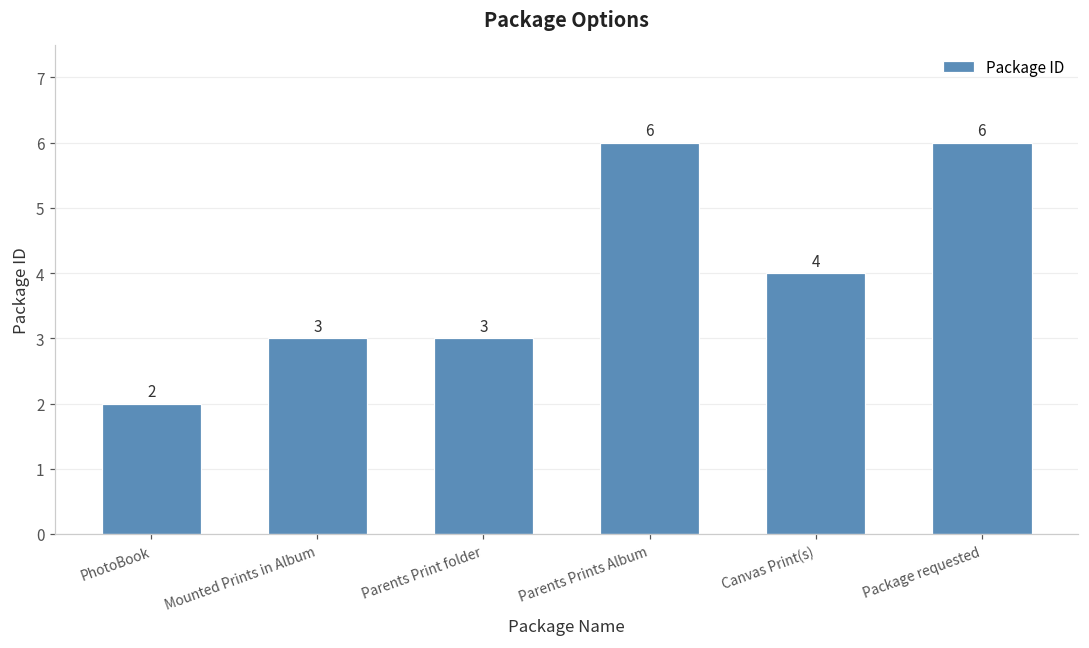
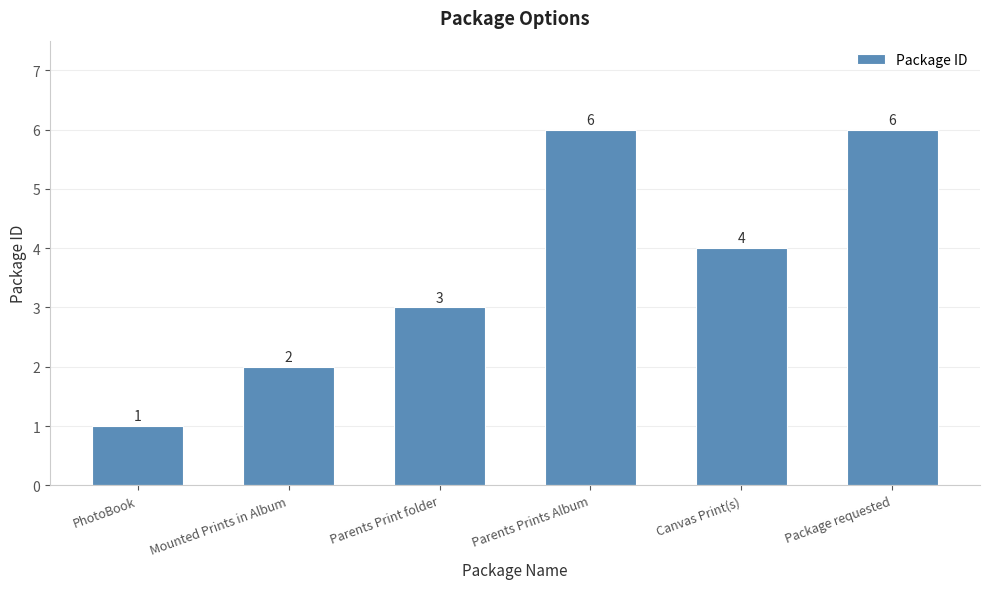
  {
-   "PhotoBook": 2,
-   "Mounted Prints in Album": 3,
+   "PhotoBook": 1,
+   "Mounted Prints in Album": 2,
    "Parents Print folder": 3,
    "Parents Prints Album": 6,
    "Canvas Print(s)": 4,
    "Package requested": 6
  }
